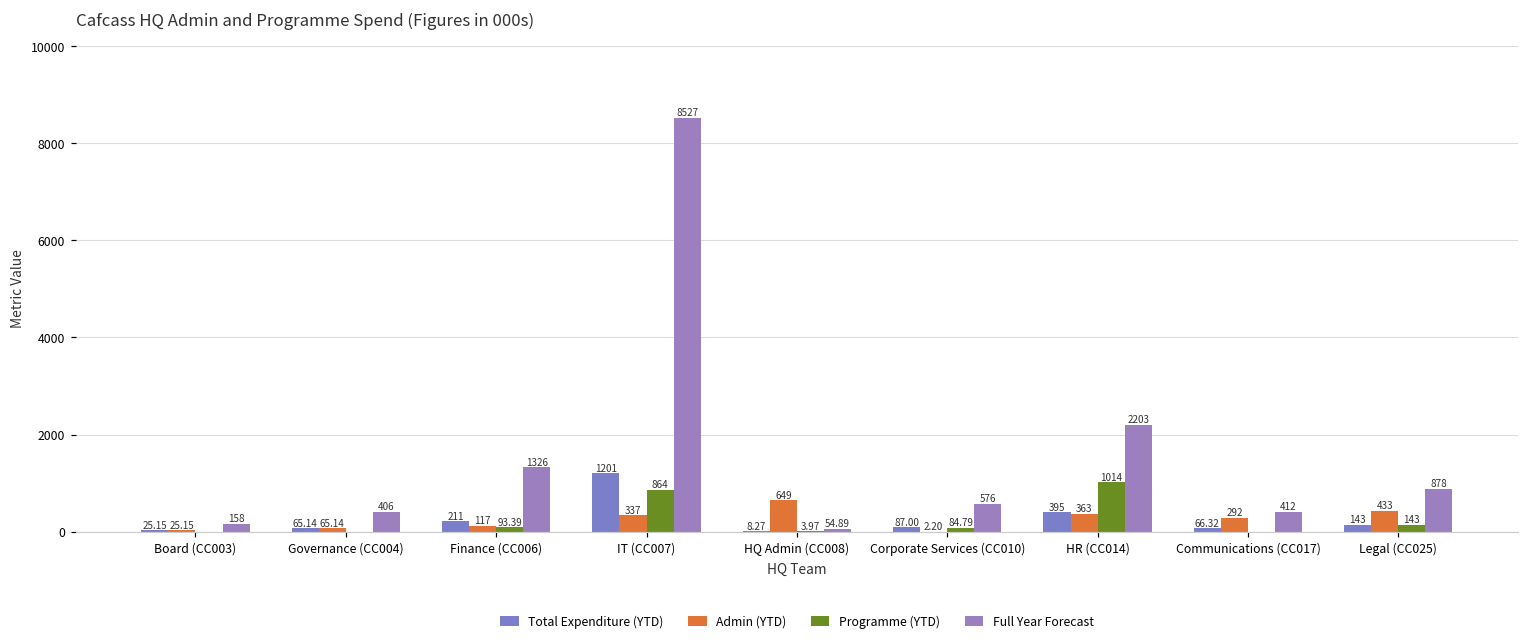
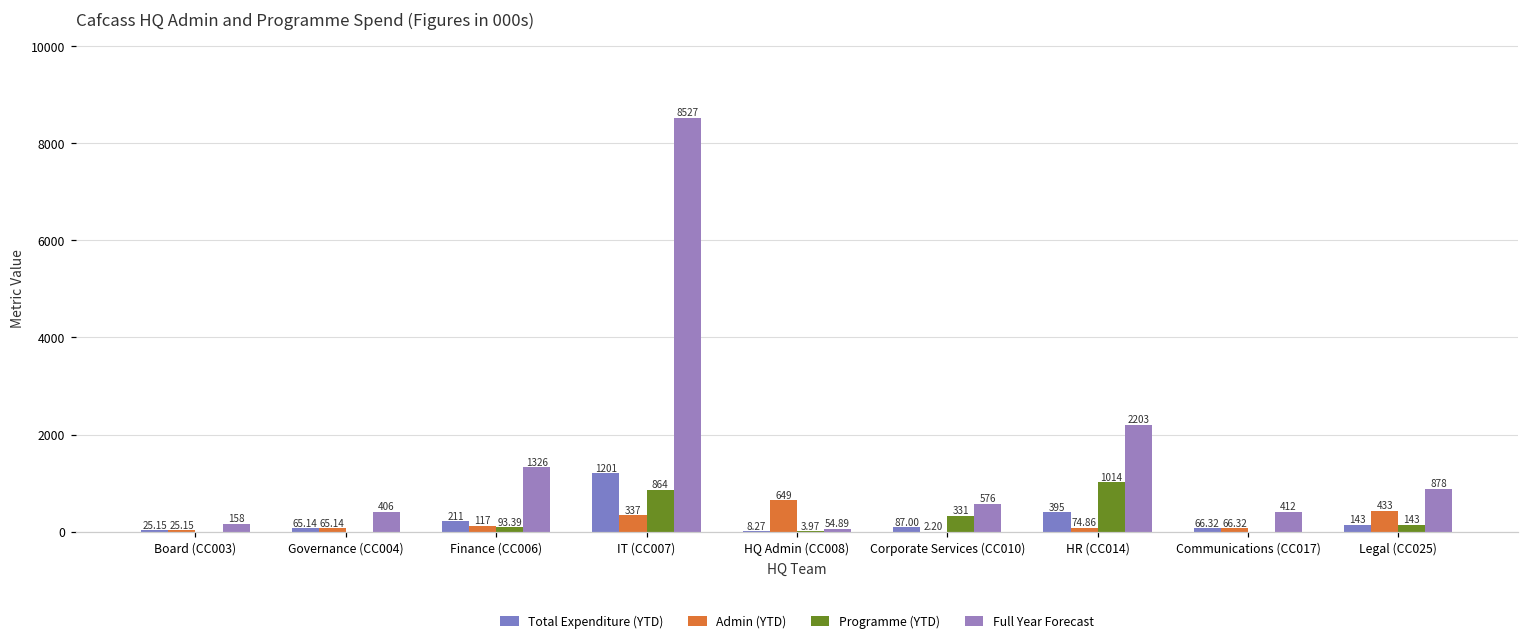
  {
    "Admin (YTD)": {
      "Board (CC003)": 25.15,
      "Governance (CC004)": 65.14,
      "Finance (CC006)": 117,
      "IT (CC007)": 337,
      "HQ Admin (CC008)": 649,
      "Corporate Services (CC010)": 2.20,
-     "HR (CC014)": 363,
-     "Communications (CC017)": 292,
+     "HR (CC014)": 74.86,
+     "Communications (CC017)": 66.32,
      "Legal (CC025)": 433
    },
    "Programme (YTD)": {
      "Finance (CC006)": 93.39,
      "IT (CC007)": 864,
      "HQ Admin (CC008)": 3.97,
-     "Corporate Services (CC010)": 84.79,
+     "Corporate Services (CC010)": 331,
      "HR (CC014)": 1014,
      "Legal (CC025)": 143
    }
  }
